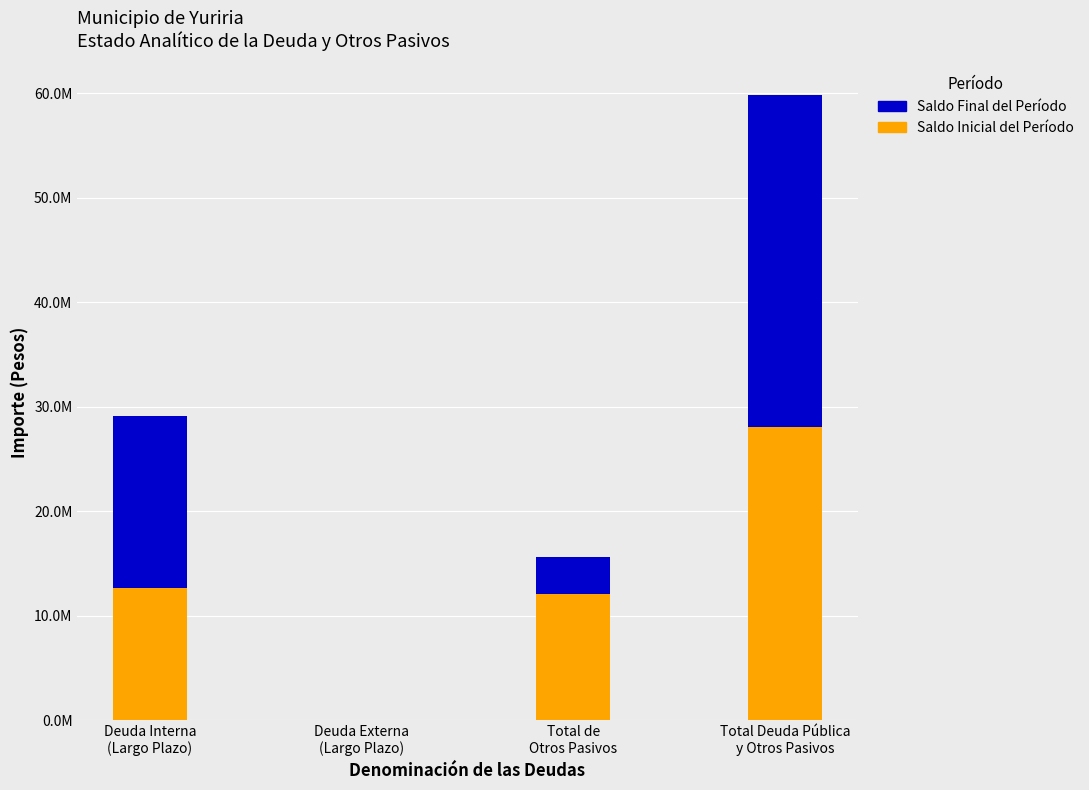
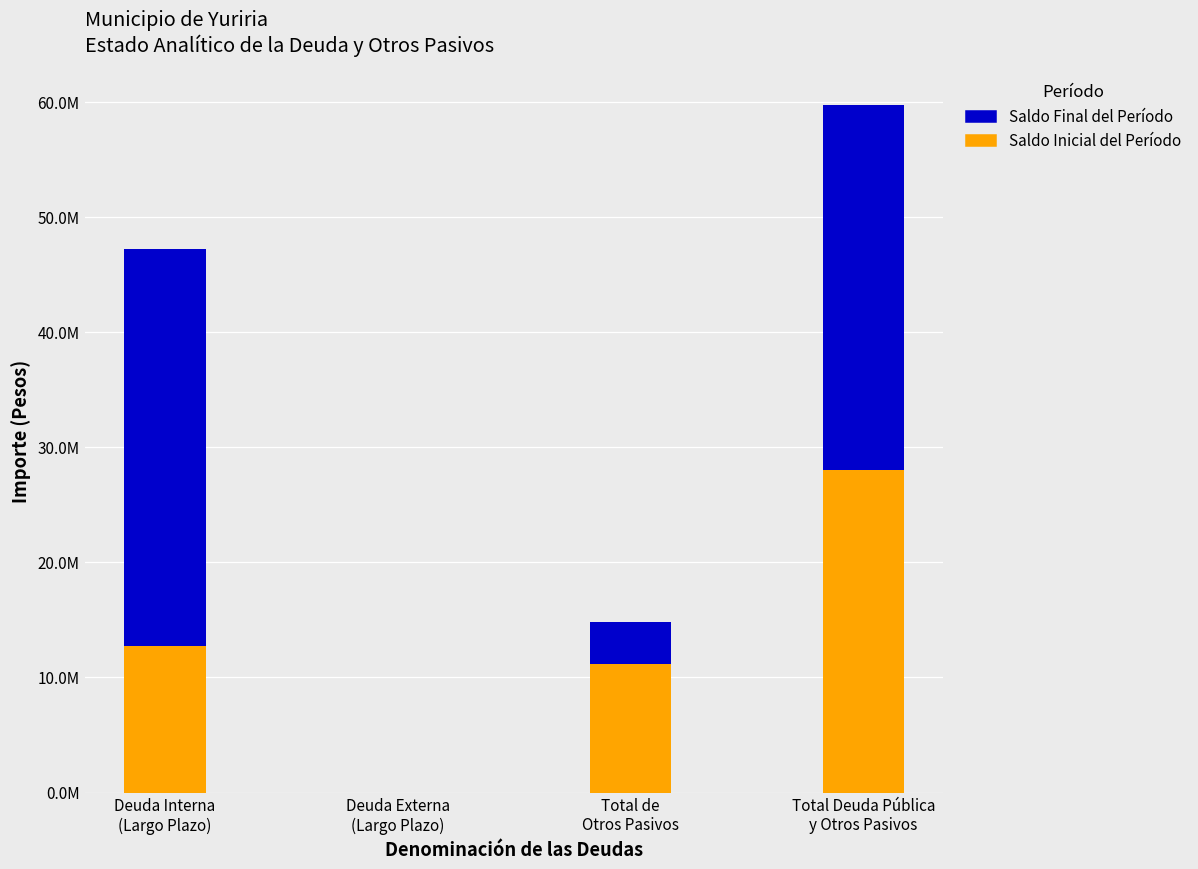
  {
    "Saldo Inicial del Período": {
      "Deuda Interna (Largo Plazo)": 12700000,
      "Deuda Externa (Largo Plazo)": 0,
-     "Total de Otros Pasivos": 12100000,
+     "Total de Otros Pasivos": 11200000,
      "Total Deuda Pública y Otros Pasivos": 28100000
    },
    "Saldo Final del Período": {
-     "Deuda Interna (Largo Plazo)": 16400000,
+     "Deuda Interna (Largo Plazo)": 34500000,
      "Deuda Externa (Largo Plazo)": 0,
      "Total de Otros Pasivos": 3600000,
      "Total Deuda Pública y Otros Pasivos": 31700000
    }
  }
